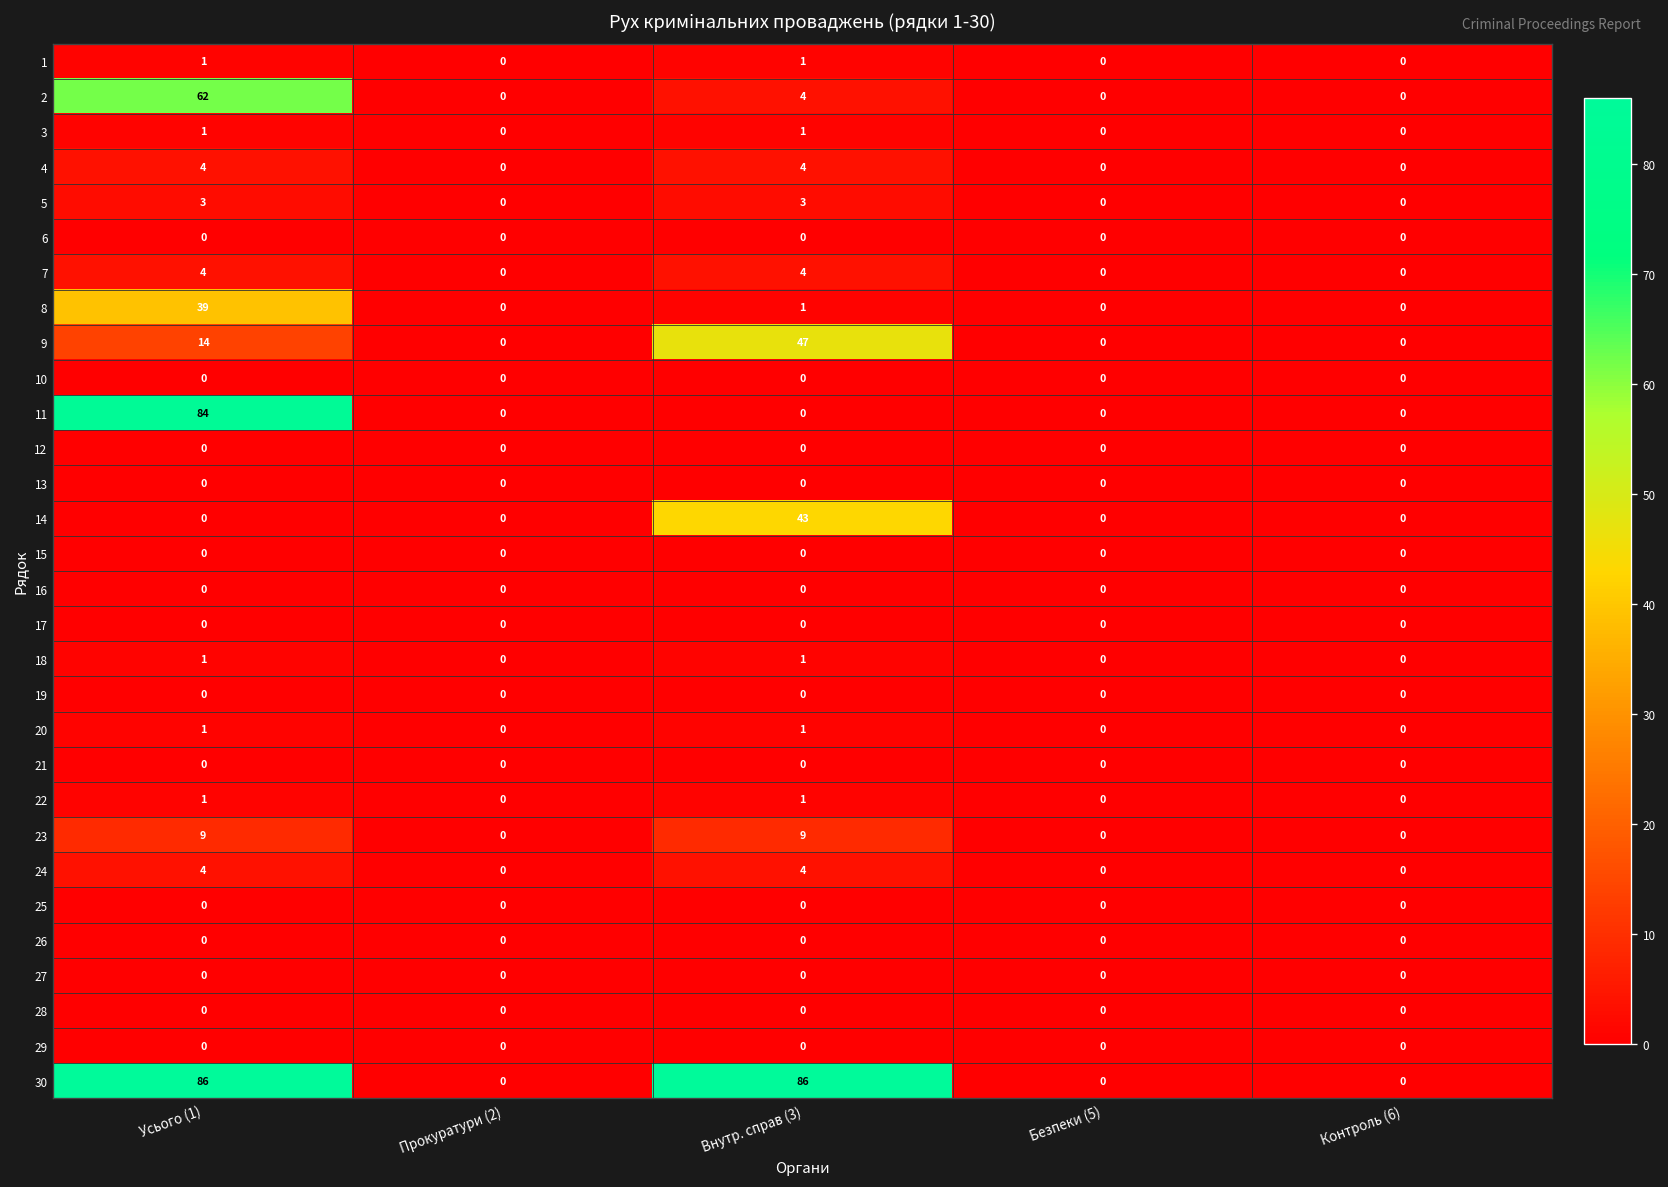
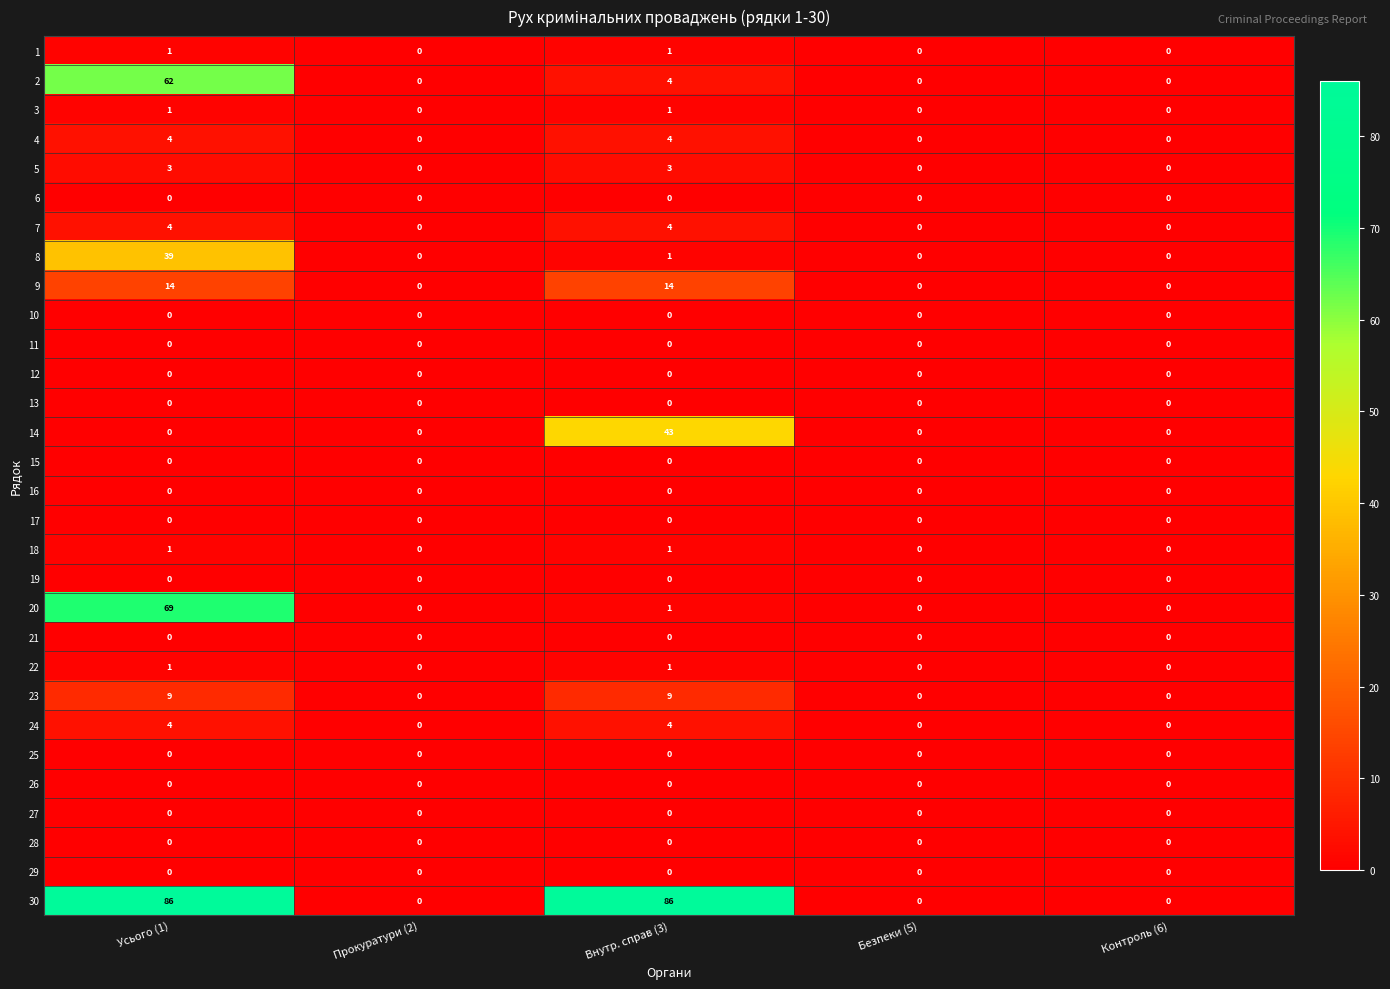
  {
    "1": {
      "Усього (1)": 1,
      "Прокуратури (2)": 0,
      "Внутр. справ (3)": 1,
      "Безпеки (5)": 0,
      "Контроль (6)": 0
    },
    "2": {
      "Усього (1)": 62,
      "Прокуратури (2)": 0,
      "Внутр. справ (3)": 4,
      "Безпеки (5)": 0,
      "Контроль (6)": 0
    },
    "3": {
      "Усього (1)": 1,
      "Прокуратури (2)": 0,
      "Внутр. справ (3)": 1,
      "Безпеки (5)": 0,
      "Контроль (6)": 0
    },
    "4": {
      "Усього (1)": 4,
      "Прокуратури (2)": 0,
      "Внутр. справ (3)": 4,
      "Безпеки (5)": 0,
      "Контроль (6)": 0
    },
    "5": {
      "Усього (1)": 3,
      "Прокуратури (2)": 0,
      "Внутр. справ (3)": 3,
      "Безпеки (5)": 0,
      "Контроль (6)": 0
    },
    "6": {
      "Усього (1)": 0,
      "Прокуратури (2)": 0,
      "Внутр. справ (3)": 0,
      "Безпеки (5)": 0,
      "Контроль (6)": 0
    },
    "7": {
      "Усього (1)": 4,
      "Прокуратури (2)": 0,
      "Внутр. справ (3)": 4,
      "Безпеки (5)": 0,
      "Контроль (6)": 0
    },
    "8": {
      "Усього (1)": 39,
      "Прокуратури (2)": 0,
      "Внутр. справ (3)": 1,
      "Безпеки (5)": 0,
      "Контроль (6)": 0
    },
    "9": {
      "Усього (1)": 14,
      "Прокуратури (2)": 0,
-     "Внутр. справ (3)": 47,
+     "Внутр. справ (3)": 14,
      "Безпеки (5)": 0,
      "Контроль (6)": 0
    },
    "10": {
      "Усього (1)": 0,
      "Прокуратури (2)": 0,
      "Внутр. справ (3)": 0,
      "Безпеки (5)": 0,
      "Контроль (6)": 0
    },
    "11": {
-     "Усього (1)": 84,
+     "Усього (1)": 0,
      "Прокуратури (2)": 0,
      "Внутр. справ (3)": 0,
      "Безпеки (5)": 0,
      "Контроль (6)": 0
    },
    "12": {
      "Усього (1)": 0,
      "Прокуратури (2)": 0,
      "Внутр. справ (3)": 0,
      "Безпеки (5)": 0,
      "Контроль (6)": 0
    },
    "13": {
      "Усього (1)": 0,
      "Прокуратури (2)": 0,
      "Внутр. справ (3)": 0,
      "Безпеки (5)": 0,
      "Контроль (6)": 0
    },
    "14": {
      "Усього (1)": 0,
      "Прокуратури (2)": 0,
      "Внутр. справ (3)": 43,
      "Безпеки (5)": 0,
      "Контроль (6)": 0
    },
    "15": {
      "Усього (1)": 0,
      "Прокуратури (2)": 0,
      "Внутр. справ (3)": 0,
      "Безпеки (5)": 0,
      "Контроль (6)": 0
    },
    "16": {
      "Усього (1)": 0,
      "Прокуратури (2)": 0,
      "Внутр. справ (3)": 0,
      "Безпеки (5)": 0,
      "Контроль (6)": 0
    },
    "17": {
      "Усього (1)": 0,
      "Прокуратури (2)": 0,
      "Внутр. справ (3)": 0,
      "Безпеки (5)": 0,
      "Контроль (6)": 0
    },
    "18": {
      "Усього (1)": 1,
      "Прокуратури (2)": 0,
      "Внутр. справ (3)": 1,
      "Безпеки (5)": 0,
      "Контроль (6)": 0
    },
    "19": {
      "Усього (1)": 0,
      "Прокуратури (2)": 0,
      "Внутр. справ (3)": 0,
      "Безпеки (5)": 0,
      "Контроль (6)": 0
    },
    "20": {
-     "Усього (1)": 1,
+     "Усього (1)": 69,
      "Прокуратури (2)": 0,
      "Внутр. справ (3)": 1,
      "Безпеки (5)": 0,
      "Контроль (6)": 0
    },
    "21": {
      "Усього (1)": 0,
      "Прокуратури (2)": 0,
      "Внутр. справ (3)": 0,
      "Безпеки (5)": 0,
      "Контроль (6)": 0
    },
    "22": {
      "Усього (1)": 1,
      "Прокуратури (2)": 0,
      "Внутр. справ (3)": 1,
      "Безпеки (5)": 0,
      "Контроль (6)": 0
    },
    "23": {
      "Усього (1)": 9,
      "Прокуратури (2)": 0,
      "Внутр. справ (3)": 9,
      "Безпеки (5)": 0,
      "Контроль (6)": 0
    },
    "24": {
      "Усього (1)": 4,
      "Прокуратури (2)": 0,
      "Внутр. справ (3)": 4,
      "Безпеки (5)": 0,
      "Контроль (6)": 0
    },
    "25": {
      "Усього (1)": 0,
      "Прокуратури (2)": 0,
      "Внутр. справ (3)": 0,
      "Безпеки (5)": 0,
      "Контроль (6)": 0
    },
    "26": {
      "Усього (1)": 0,
      "Прокуратури (2)": 0,
      "Внутр. справ (3)": 0,
      "Безпеки (5)": 0,
      "Контроль (6)": 0
    },
    "27": {
      "Усього (1)": 0,
      "Прокуратури (2)": 0,
      "Внутр. справ (3)": 0,
      "Безпеки (5)": 0,
      "Контроль (6)": 0
    },
    "28": {
      "Усього (1)": 0,
      "Прокуратури (2)": 0,
      "Внутр. справ (3)": 0,
      "Безпеки (5)": 0,
      "Контроль (6)": 0
    },
    "29": {
      "Усього (1)": 0,
      "Прокуратури (2)": 0,
      "Внутр. справ (3)": 0,
      "Безпеки (5)": 0,
      "Контроль (6)": 0
    },
    "30": {
      "Усього (1)": 86,
      "Прокуратури (2)": 0,
      "Внутр. справ (3)": 86,
      "Безпеки (5)": 0,
      "Контроль (6)": 0
    }
  }
